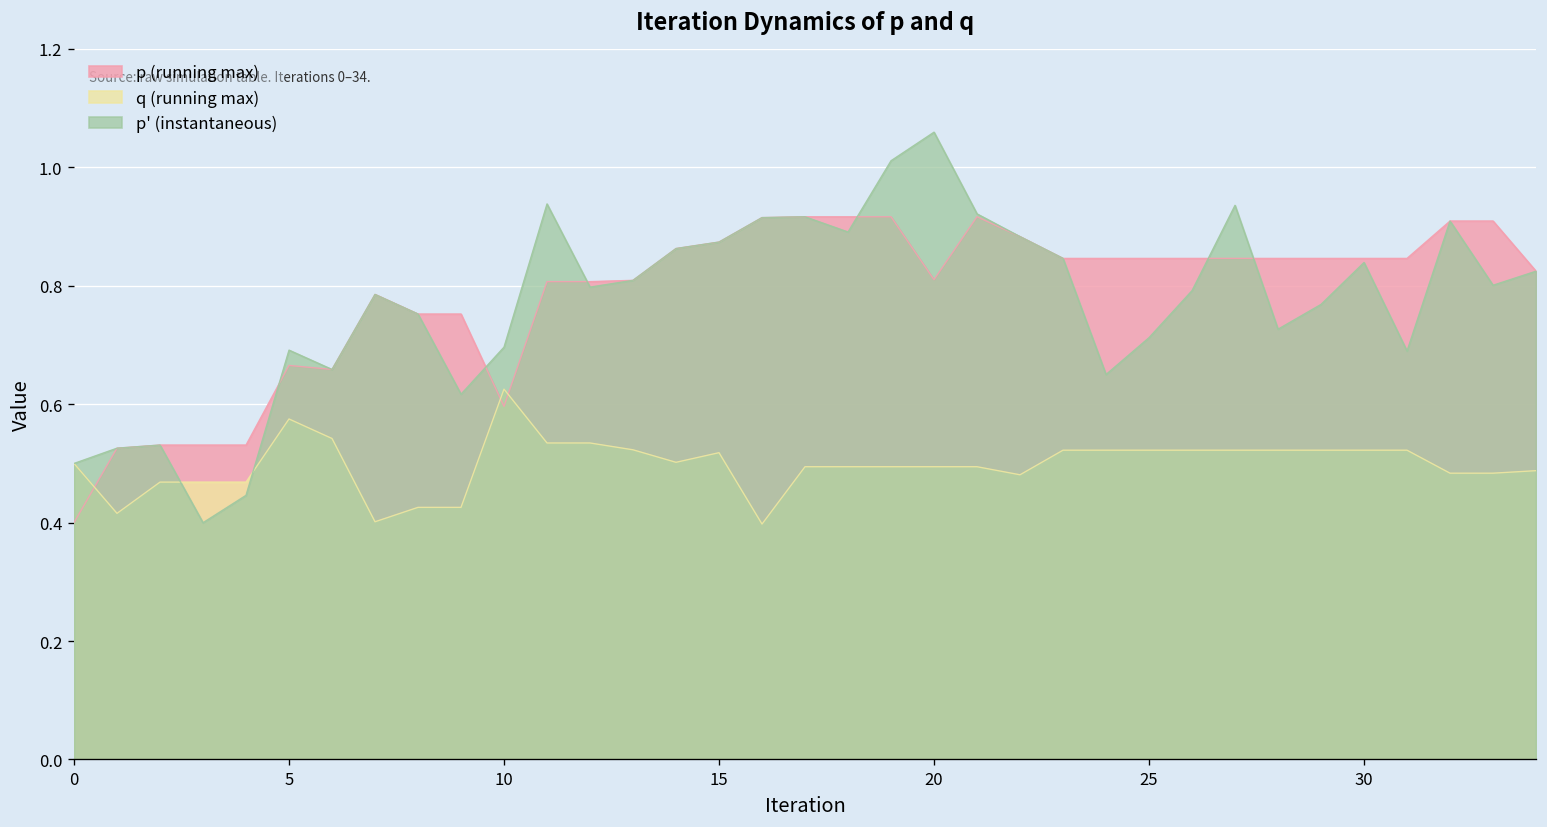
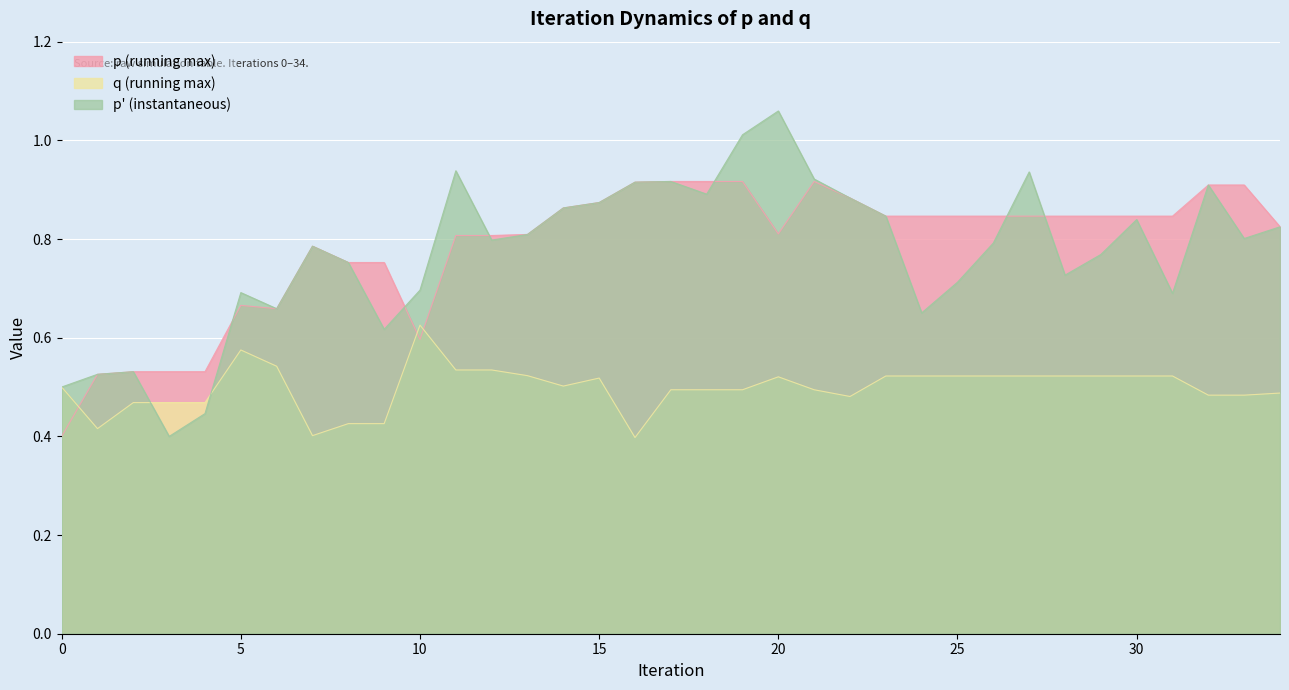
  {
    "p (running max)": {
      "0": 0.40,
      "5": 0.67,
      "10": 0.60,
      "20": 0.81,
      "25": 0.85,
      "30": 0.85
    },
    "q (running max)": {
      "5": 0.58,
      "10": 0.63,
      "15": 0.52,
-     "20": 0.49,
+     "20": 0.52,
      "25": 0.52,
      "30": 0.52
    },
    "p' (instantaneous)": {
      "5": 0.69,
      "10": 0.70,
      "20": 1.06,
      "25": 0.71,
      "30": 0.84
    }
  }
